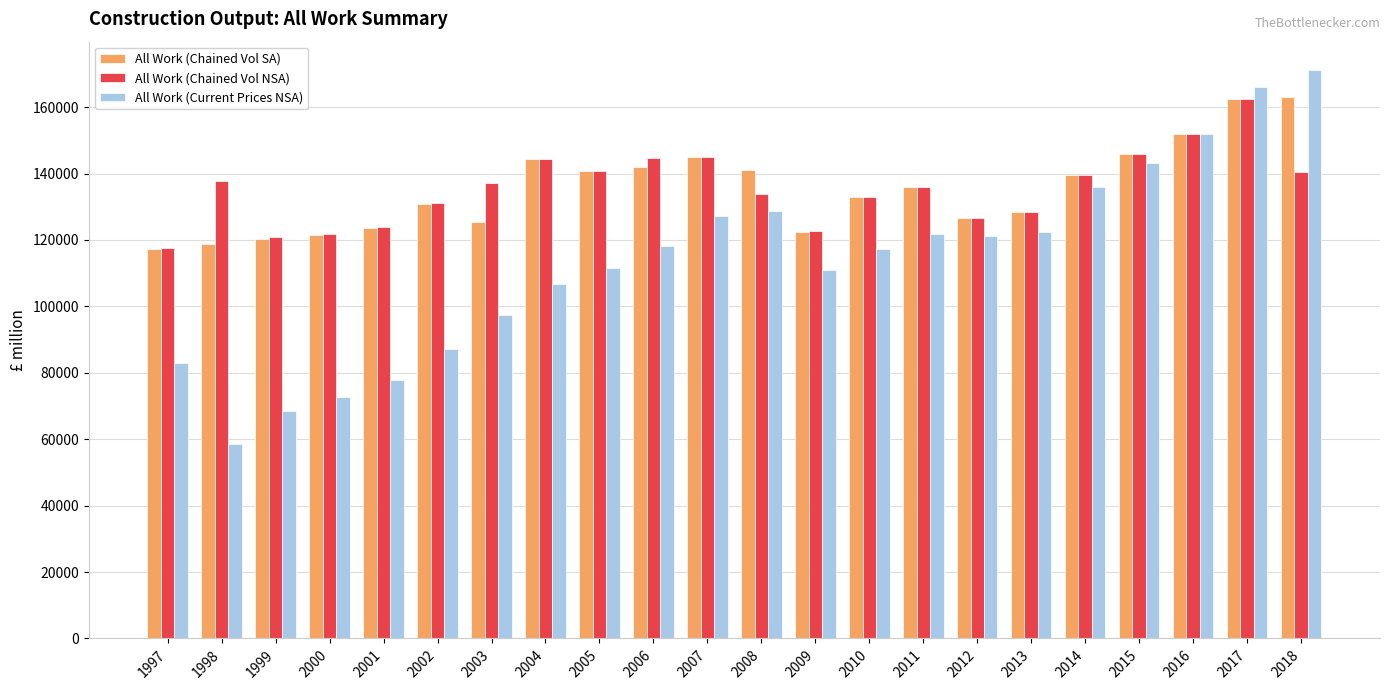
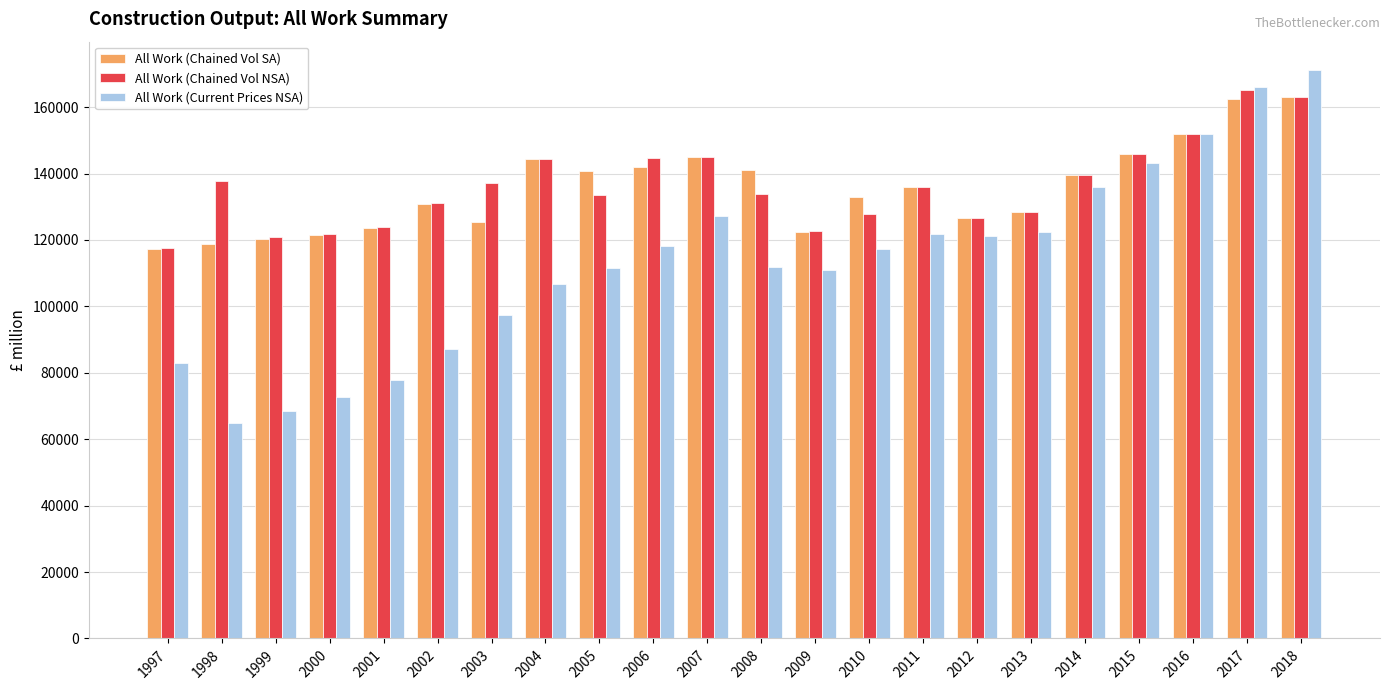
  {
    "All Work (Chained Vol SA)": {
      "1997": 117000,
      "1998": 119000,
      "1999": 120000,
      "2000": 121000,
      "2001": 124000,
      "2002": 131000,
      "2003": 125000,
      "2004": 144000,
      "2005": 141000,
      "2006": 142000,
      "2007": 145000,
      "2008": 141000,
      "2009": 123000,
      "2010": 133000,
      "2011": 136000,
      "2012": 127000,
      "2013": 128000,
      "2014": 140000,
      "2015": 146000,
      "2016": 152000,
      "2017": 162000,
      "2018": 163000
    },
    "All Work (Chained Vol NSA)": {
      "1997": 117000,
      "1998": 138000,
      "1999": 121000,
      "2000": 122000,
      "2001": 124000,
      "2002": 131000,
      "2003": 137000,
      "2004": 144000,
-     "2005": 141000,
+     "2005": 134000,
      "2006": 145000,
      "2007": 145000,
      "2008": 134000,
      "2009": 123000,
-     "2010": 133000,
+     "2010": 128000,
      "2011": 136000,
      "2012": 127000,
      "2013": 128000,
      "2014": 140000,
      "2015": 146000,
      "2016": 152000,
-     "2017": 162000,
-     "2018": 141000
+     "2017": 165000,
+     "2018": 163000
    },
    "All Work (Current Prices NSA)": {
      "1997": 83000,
-     "1998": 59000,
+     "1998": 65000,
      "1999": 69000,
      "2000": 73000,
      "2001": 78000,
      "2002": 87000,
      "2003": 97000,
      "2004": 107000,
      "2005": 111000,
      "2006": 118000,
      "2007": 127000,
-     "2008": 129000,
+     "2008": 112000,
      "2009": 111000,
      "2010": 117000,
      "2011": 122000,
      "2012": 121000,
      "2013": 122000,
      "2014": 136000,
      "2015": 143000,
      "2016": 152000,
      "2017": 166000,
      "2018": 171000
    }
  }
